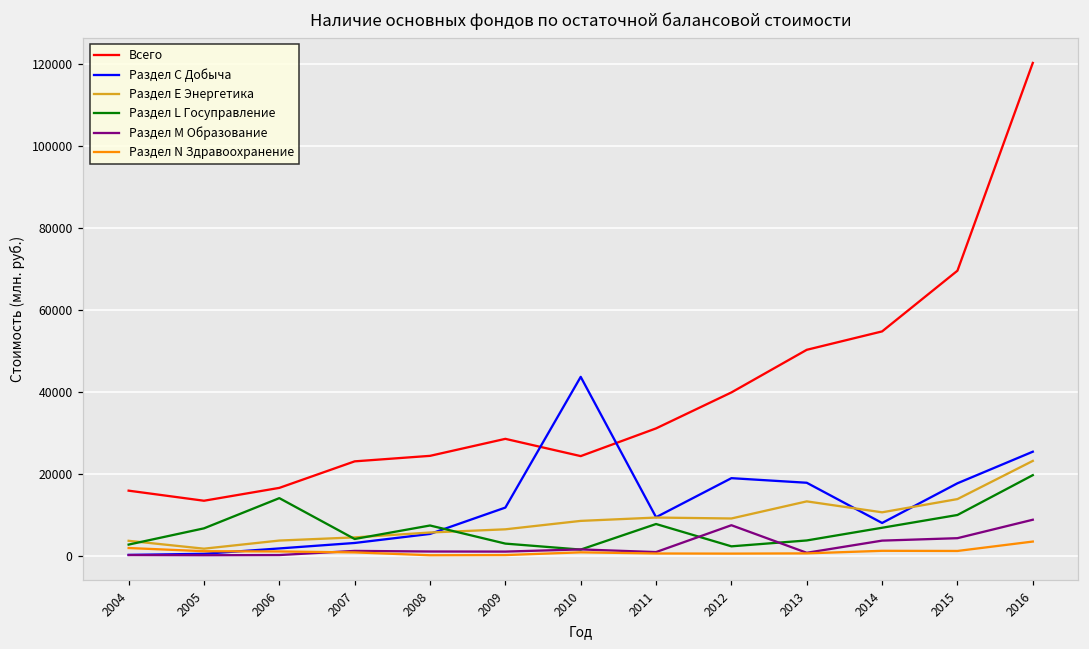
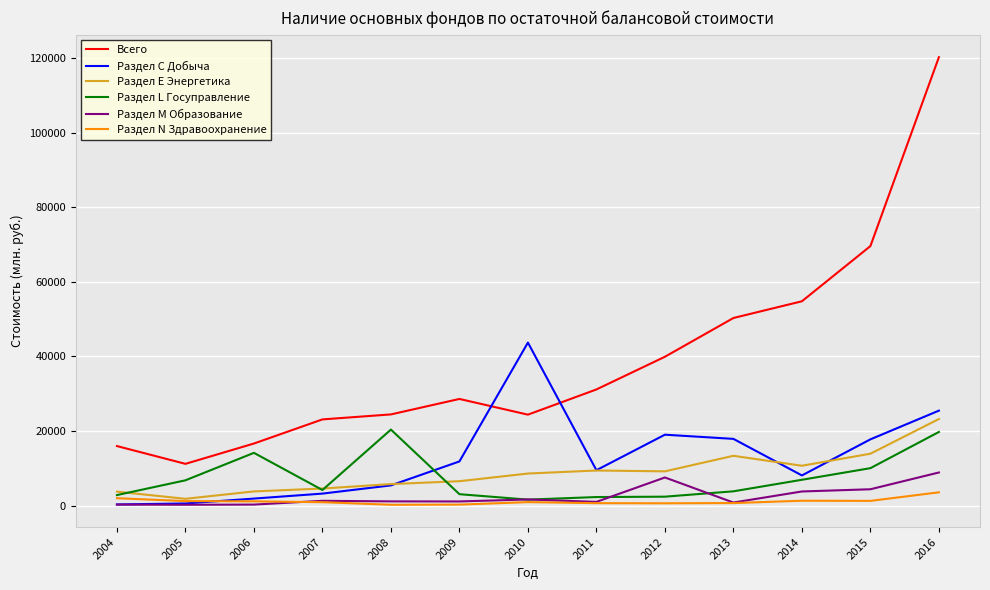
  {
    "Всего": {
      "2004": 16000,
-     "2005": 14000,
+     "2005": 11000,
      "2006": 17000,
      "2007": 23000,
      "2008": 24000,
      "2009": 29000,
      "2010": 24000,
      "2011": 31000,
      "2012": 40000,
      "2013": 50000,
      "2014": 55000,
      "2015": 70000,
      "2016": 120000
    },
    "Раздел С Добыча": {
      "2006": 2000,
      "2007": 3000,
      "2009": 12000,
      "2010": 44000,
      "2012": 19000,
      "2013": 18000,
      "2014": 8000,
      "2015": 18000,
      "2016": 25000
    },
    "Раздел L Госуправление": {
      "2004": 3000,
      "2005": 7000,
      "2006": 14000,
-     "2008": 8000,
+     "2008": 20000,
      "2009": 3000,
-     "2011": 8000,
+     "2011": 2000,
      "2012": 2000,
      "2013": 4000,
      "2014": 7000,
      "2015": 10000,
      "2016": 20000
    },
    "Раздел M Образование": {
      "2006": 0,
      "2008": 1000,
      "2009": 1000,
      "2012": 8000,
      "2014": 4000,
      "2015": 4000,
      "2016": 9000
    }
  }
